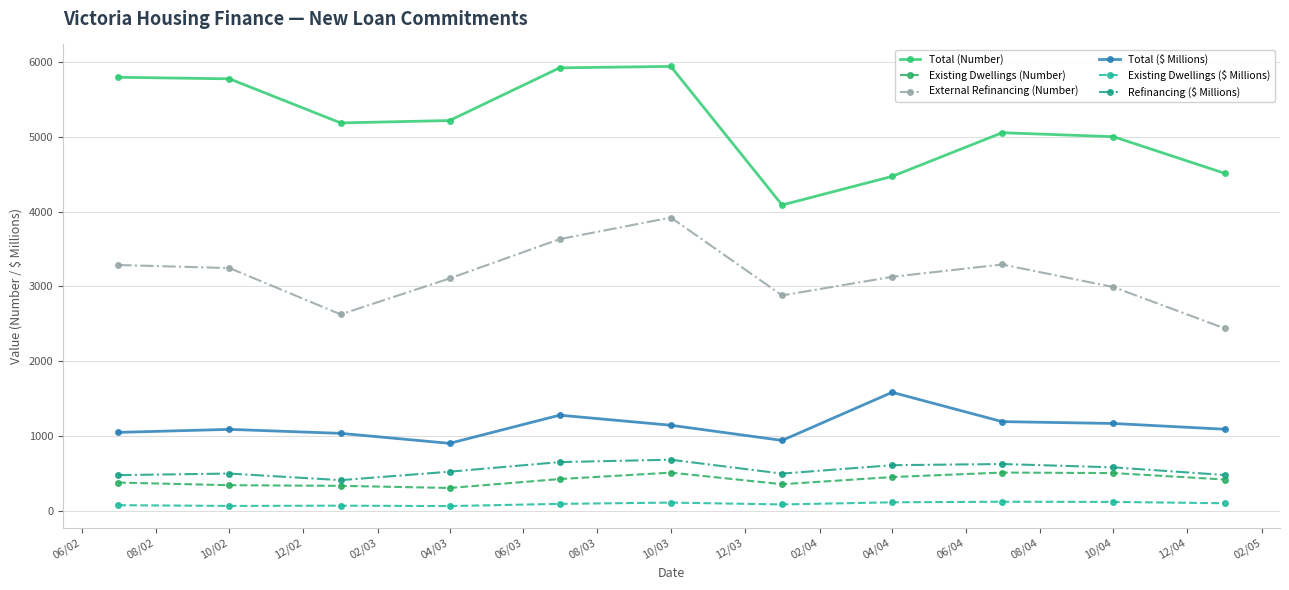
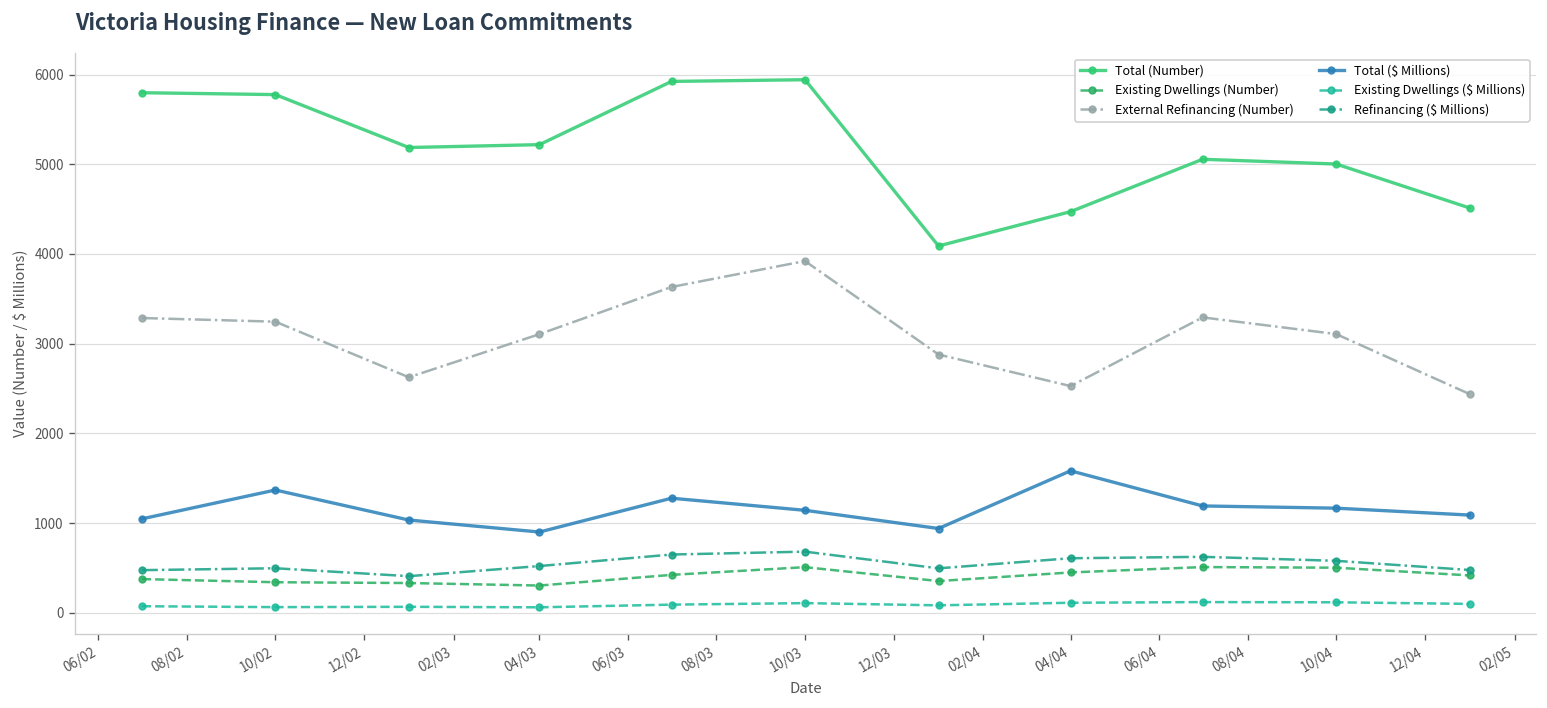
  {
    "External Refinancing (Number)": {
      "10/02": 3200,
      "04/03": 3100,
      "10/03": 3900,
-     "04/04": 3100,
-     "10/04": 3000
+     "04/04": 2500,
+     "10/04": 3100
    },
    "Total ($ Millions)": {
-     "10/02": 1100,
+     "10/02": 1400,
      "04/03": 900,
      "10/03": 1100,
      "04/04": 1600,
      "10/04": 1200
    }
  }
